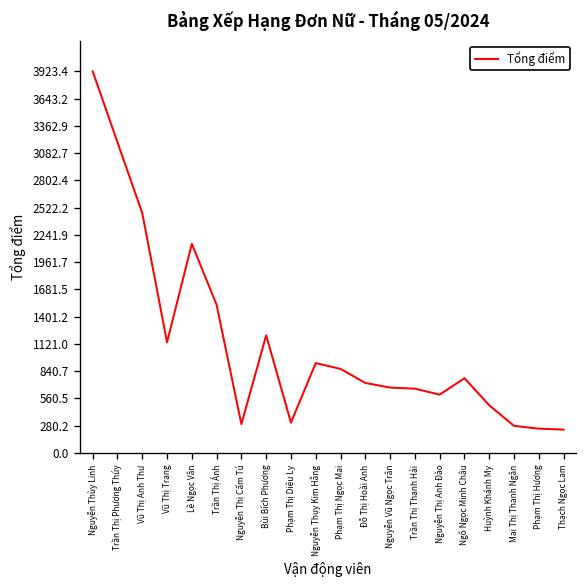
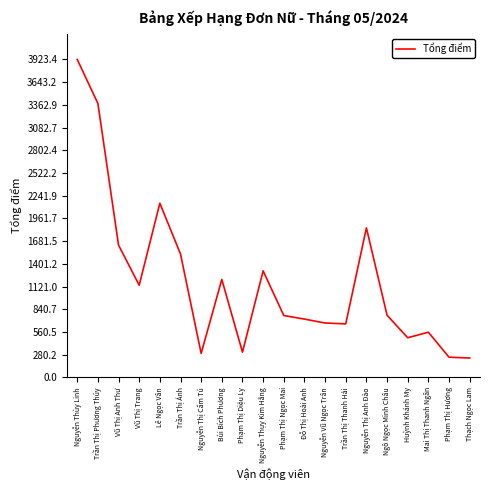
  {
    "Nguyễn Thùy Linh": 3900,
-   "Trần Thị Phương Thúy": 3200,
-   "Vũ Thị Anh Thư": 2500,
+   "Trần Thị Phương Thúy": 3400,
+   "Vũ Thị Anh Thư": 1600,
    "Vũ Thị Trang": 1100,
    "Lê Ngọc Vân": 2200,
    "Trần Thị Ánh": 1500,
    "Nguyễn Thị Cẩm Tú": 300,
    "Bùi Bích Phương": 1200,
    "Phạm Thị Diệu Ly": 300,
-   "Nguyễn Thụy Kim Hằng": 900,
-   "Phạm Thị Ngọc Mai": 900,
+   "Nguyễn Thụy Kim Hằng": 1300,
+   "Phạm Thị Ngọc Mai": 800,
    "Đỗ Thị Hoài Anh": 700,
    "Nguyễn Vũ Ngọc Trân": 700,
    "Trần Thị Thanh Hải": 700,
-   "Nguyễn Thị Anh Đào": 600,
+   "Nguyễn Thị Anh Đào": 1800,
    "Ngô Ngọc Minh Châu": 800,
    "Huỳnh Khánh My": 500,
-   "Mai Thị Thanh Ngân": 300,
+   "Mai Thị Thanh Ngân": 600,
    "Phạm Thị Hương": 300,
    "Thạch Ngọc Lam": 200
  }
